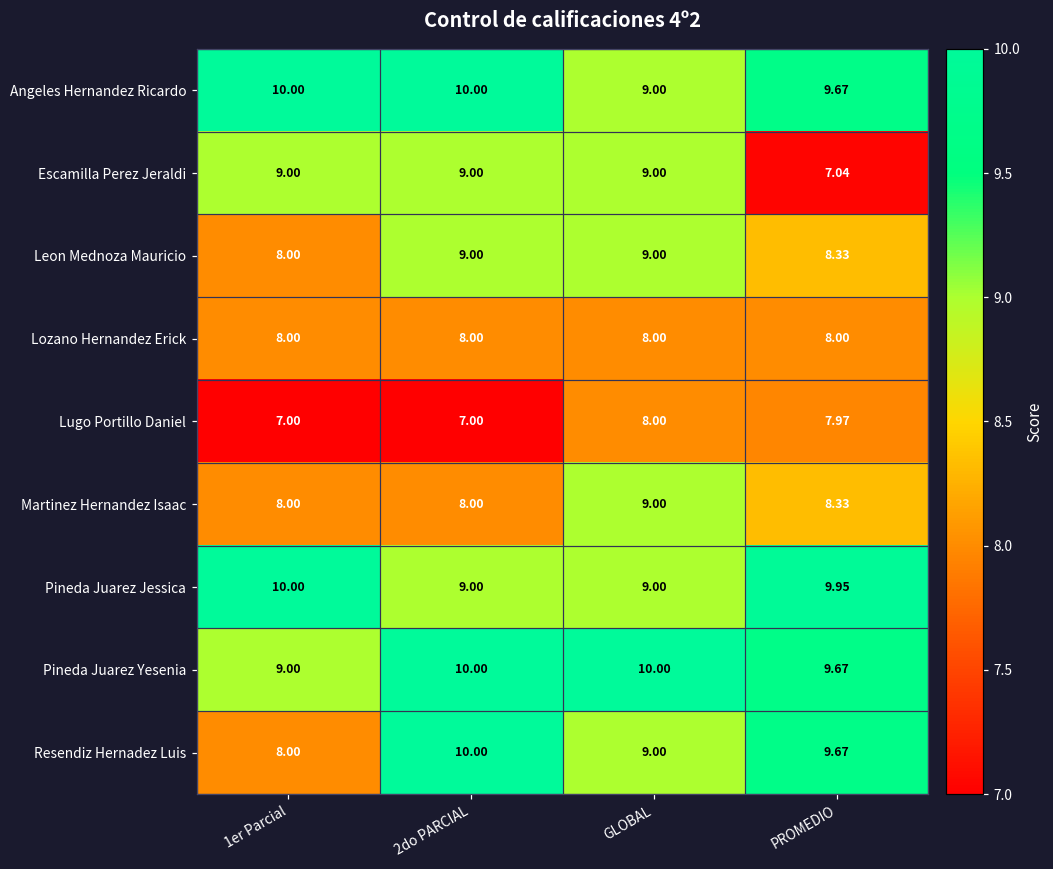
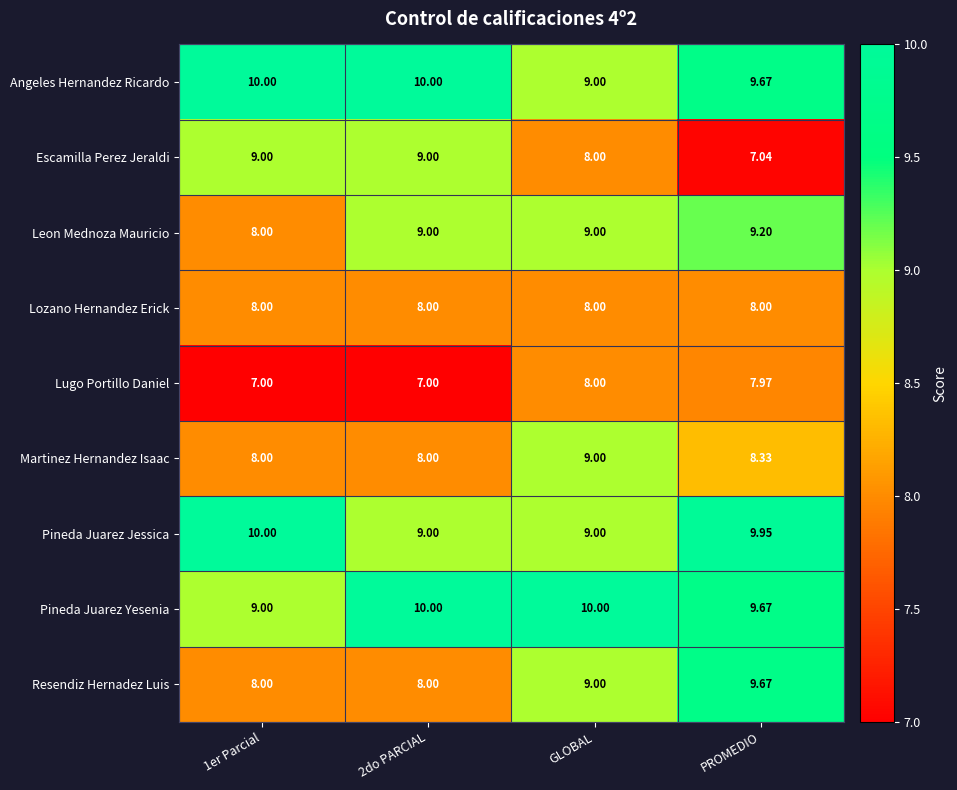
  {
    "Angeles Hernandez Ricardo": {
      "1er Parcial": 10.00,
      "2do PARCIAL": 10.00,
      "GLOBAL": 9.00,
      "PROMEDIO": 9.67
    },
    "Escamilla Perez Jeraldi": {
      "1er Parcial": 9.00,
      "2do PARCIAL": 9.00,
-     "GLOBAL": 9.00,
+     "GLOBAL": 8.00,
      "PROMEDIO": 7.04
    },
    "Leon Mednoza Mauricio": {
      "1er Parcial": 8.00,
      "2do PARCIAL": 9.00,
      "GLOBAL": 9.00,
-     "PROMEDIO": 8.33
+     "PROMEDIO": 9.20
    },
    "Lozano Hernandez Erick": {
      "1er Parcial": 8.00,
      "2do PARCIAL": 8.00,
      "GLOBAL": 8.00,
      "PROMEDIO": 8.00
    },
    "Lugo Portillo Daniel": {
      "1er Parcial": 7.00,
      "2do PARCIAL": 7.00,
      "GLOBAL": 8.00,
      "PROMEDIO": 7.97
    },
    "Martinez Hernandez Isaac": {
      "1er Parcial": 8.00,
      "2do PARCIAL": 8.00,
      "GLOBAL": 9.00,
      "PROMEDIO": 8.33
    },
    "Pineda Juarez Jessica": {
      "1er Parcial": 10.00,
      "2do PARCIAL": 9.00,
      "GLOBAL": 9.00,
      "PROMEDIO": 9.95
    },
    "Pineda Juarez Yesenia": {
      "1er Parcial": 9.00,
      "2do PARCIAL": 10.00,
      "GLOBAL": 10.00,
      "PROMEDIO": 9.67
    },
    "Resendiz Hernadez Luis": {
      "1er Parcial": 8.00,
-     "2do PARCIAL": 10.00,
+     "2do PARCIAL": 8.00,
      "GLOBAL": 9.00,
      "PROMEDIO": 9.67
    }
  }
